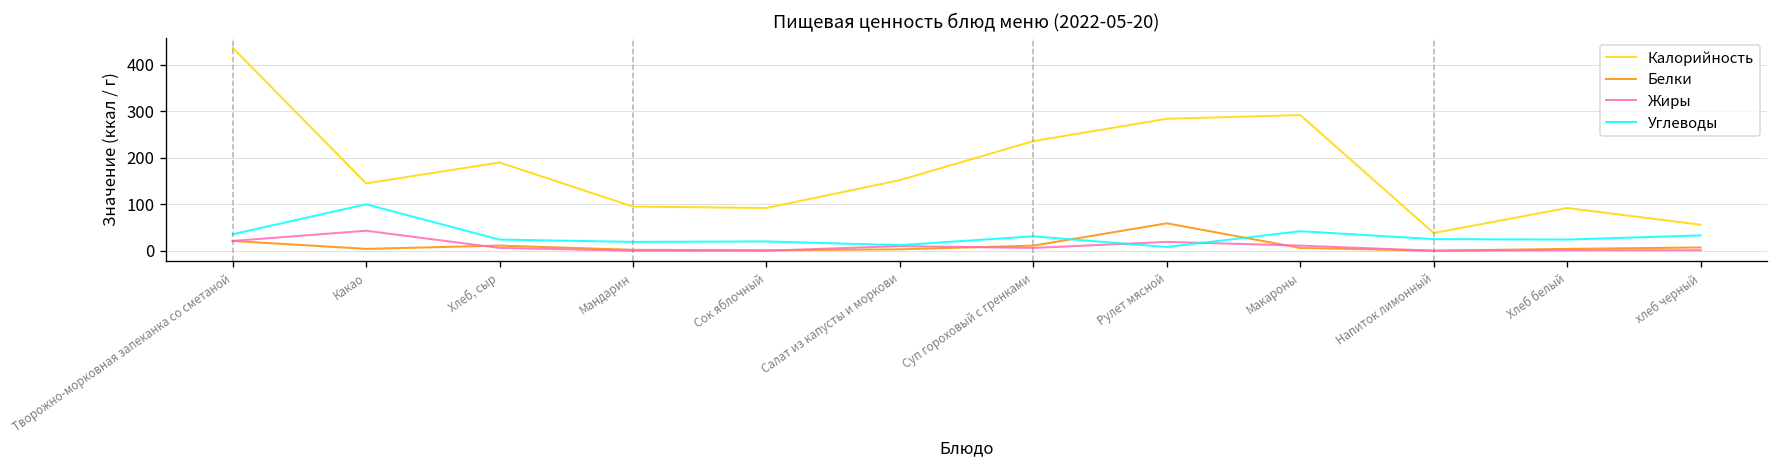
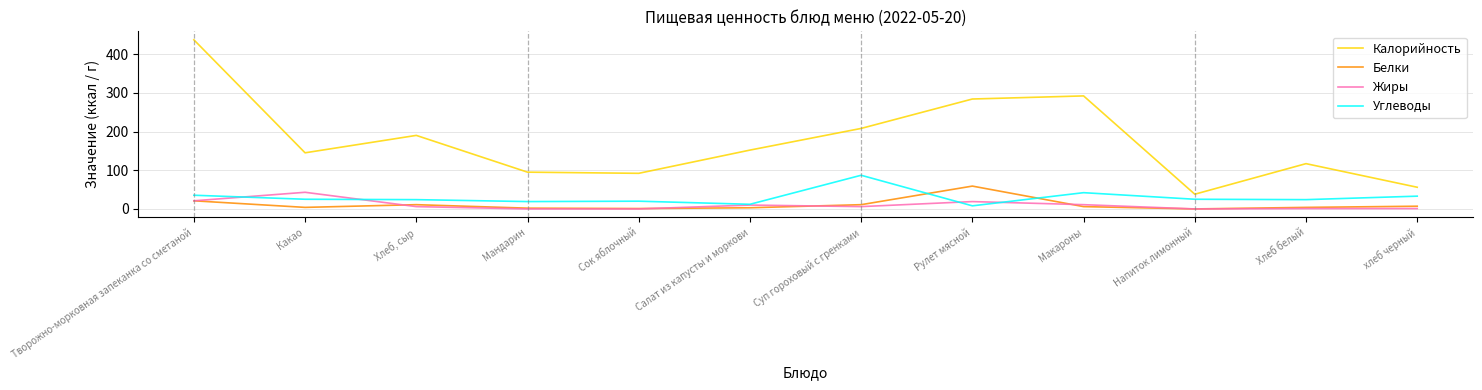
  {
    "Калорийность": {
      "Творожно-морковная запеканка со сметаной": 440,
      "Какао": 150,
      "Хлеб, сыр": 190,
      "Мандарин": 100,
      "Сок яблочный": 90,
      "Салат из капусты и моркови": 150,
-     "Суп гороховый с гренками": 240,
+     "Суп гороховый с гренками": 210,
      "Рулет мясной": 280,
      "Макароны": 290,
      "Напиток лимонный": 40,
-     "Хлеб белый": 90,
+     "Хлеб белый": 120,
      "хлеб черный": 60
    },
    "Белки": {
      "Какао": 0,
      "Салат из капусты и моркови": 0,
      "Рулет мясной": 60
    },
    "Жиры": {
      "Какао": 40,
      "Рулет мясной": 20
    },
    "Углеводы": {
      "Творожно-морковная запеканка со сметаной": 40,
-     "Какао": 100,
+     "Какао": 30,
      "Хлеб, сыр": 20,
      "Мандарин": 20,
      "Сок яблочный": 20,
-     "Суп гороховый с гренками": 30,
+     "Суп гороховый с гренками": 90,
      "Рулет мясной": 10,
      "Макароны": 40,
      "Напиток лимонный": 30,
      "Хлеб белый": 20,
      "хлеб черный": 30
    }
  }
